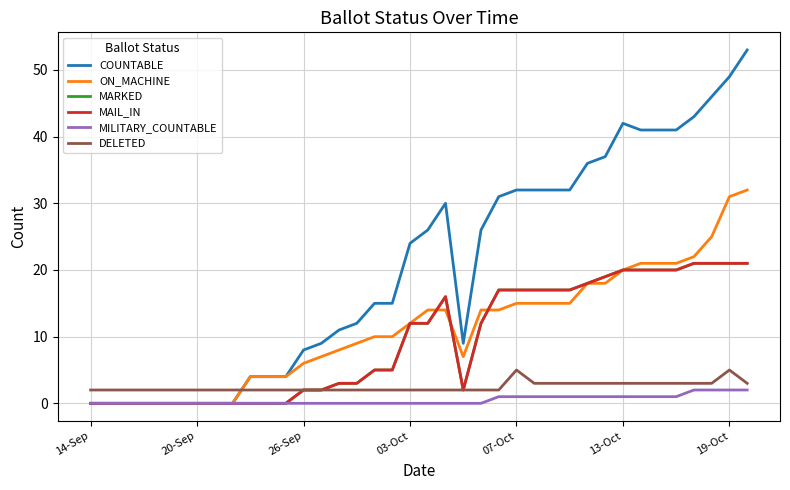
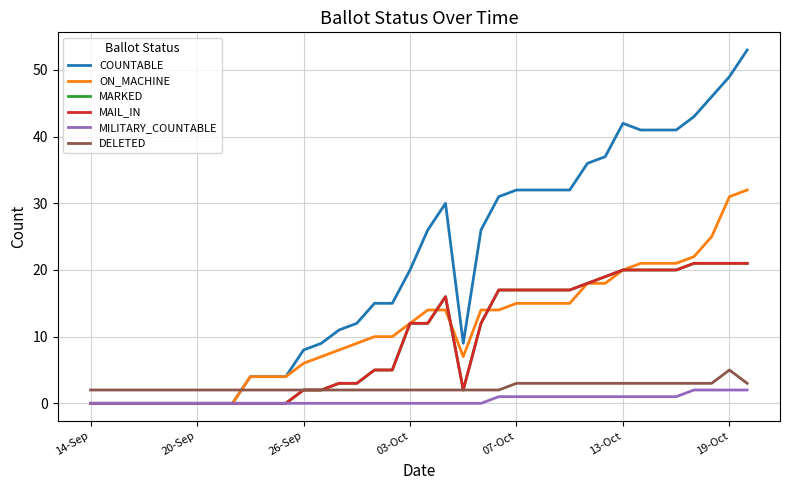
  {
    "COUNTABLE": {
      "26-Sep": 8,
-     "03-Oct": 24,
+     "03-Oct": 20,
      "07-Oct": 32,
      "13-Oct": 42,
      "19-Oct": 49
    },
    "ON_MACHINE": {
      "26-Sep": 6,
      "07-Oct": 15,
      "19-Oct": 31
    },
    "MAIL_IN": {
      "07-Oct": 17,
      "19-Oct": 21
    },
    "MILITARY_COUNTABLE": {
      "26-Sep": 0,
      "03-Oct": 0,
      "07-Oct": 1,
      "13-Oct": 1,
      "19-Oct": 2
    },
    "DELETED": {
      "14-Sep": 2,
      "20-Sep": 2,
      "03-Oct": 2,
-     "07-Oct": 5,
+     "07-Oct": 3,
      "13-Oct": 3,
      "19-Oct": 5
    }
  }
